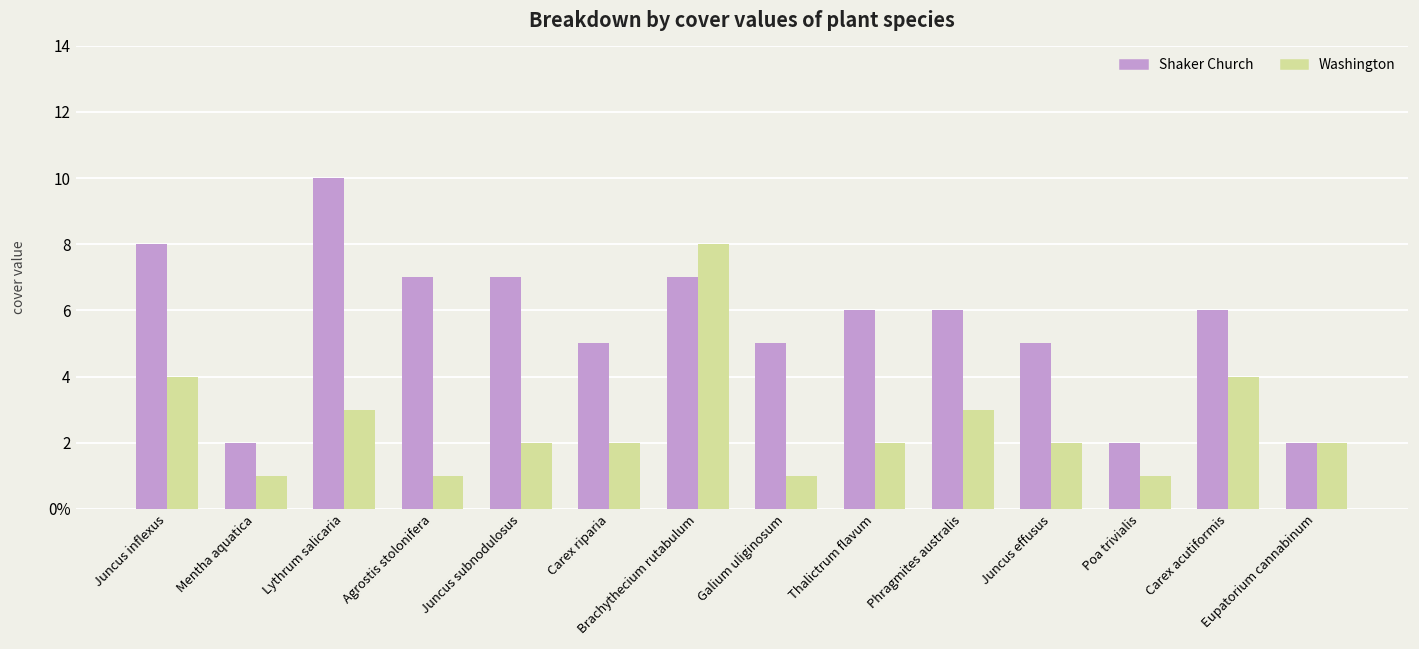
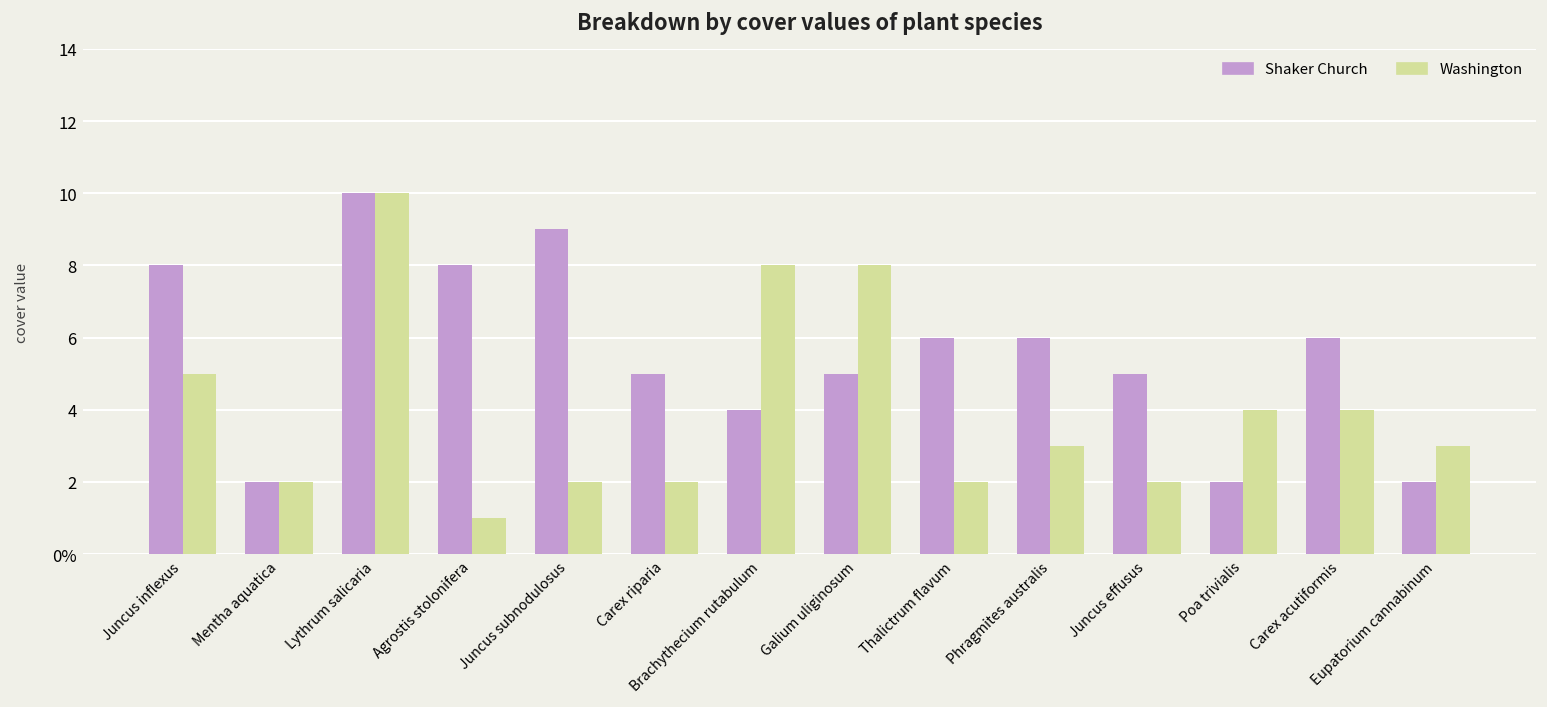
  {
    "Shaker Church": {
      "Juncus inflexus": 8,
      "Mentha aquatica": 2,
      "Lythrum salicaria": 10,
-     "Agrostis stolonifera": 7,
-     "Juncus subnodulosus": 7,
+     "Agrostis stolonifera": 8,
+     "Juncus subnodulosus": 9,
      "Carex riparia": 5,
-     "Brachythecium rutabulum": 7,
+     "Brachythecium rutabulum": 4,
      "Galium uliginosum": 5,
      "Thalictrum flavum": 6,
      "Phragmites australis": 6,
      "Juncus effusus": 5,
      "Poa trivialis": 2,
      "Carex acutiformis": 6,
      "Eupatorium cannabinum": 2
    },
    "Washington": {
-     "Juncus inflexus": 4,
-     "Mentha aquatica": 1,
-     "Lythrum salicaria": 3,
+     "Juncus inflexus": 5,
+     "Mentha aquatica": 2,
+     "Lythrum salicaria": 10,
      "Agrostis stolonifera": 1,
      "Juncus subnodulosus": 2,
      "Carex riparia": 2,
      "Brachythecium rutabulum": 8,
-     "Galium uliginosum": 1,
+     "Galium uliginosum": 8,
      "Thalictrum flavum": 2,
      "Phragmites australis": 3,
      "Juncus effusus": 2,
-     "Poa trivialis": 1,
+     "Poa trivialis": 4,
      "Carex acutiformis": 4,
-     "Eupatorium cannabinum": 2
+     "Eupatorium cannabinum": 3
    }
  }
